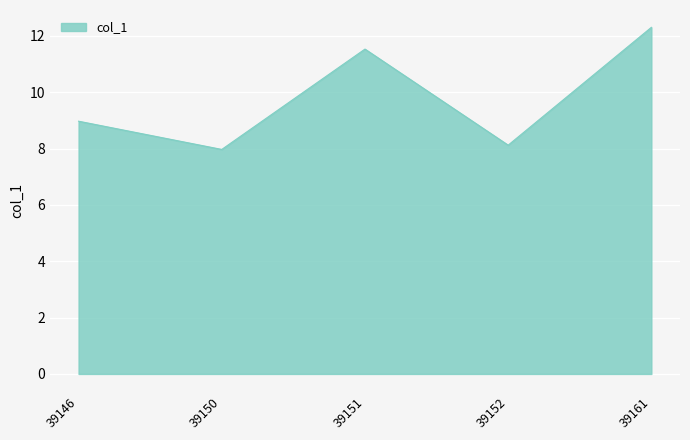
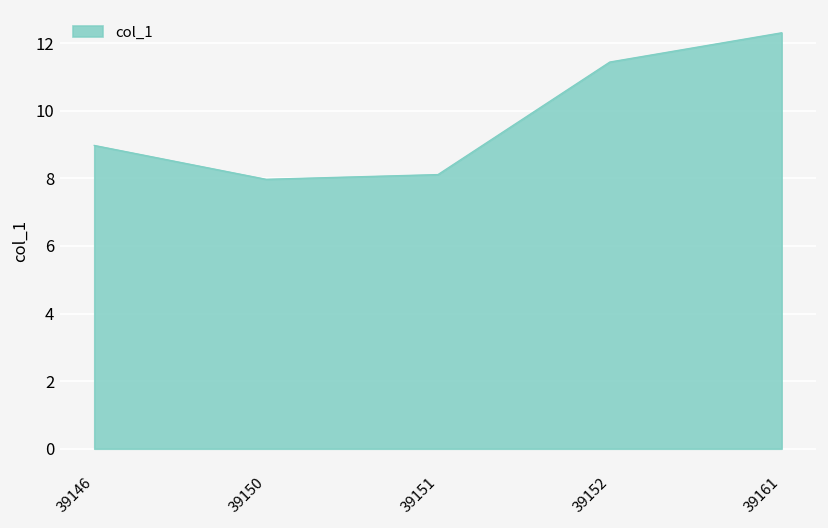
  {
    "39146": 9.0,
    "39150": 8.0,
-   "39151": 11.5,
-   "39152": 8.1,
+   "39151": 8.1,
+   "39152": 11.4,
    "39161": 12.3
  }
